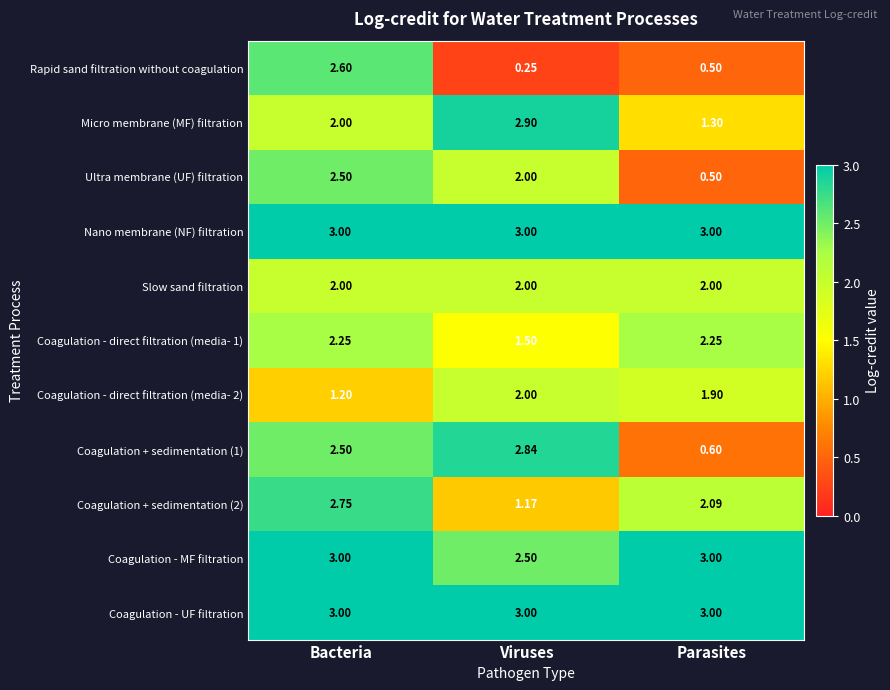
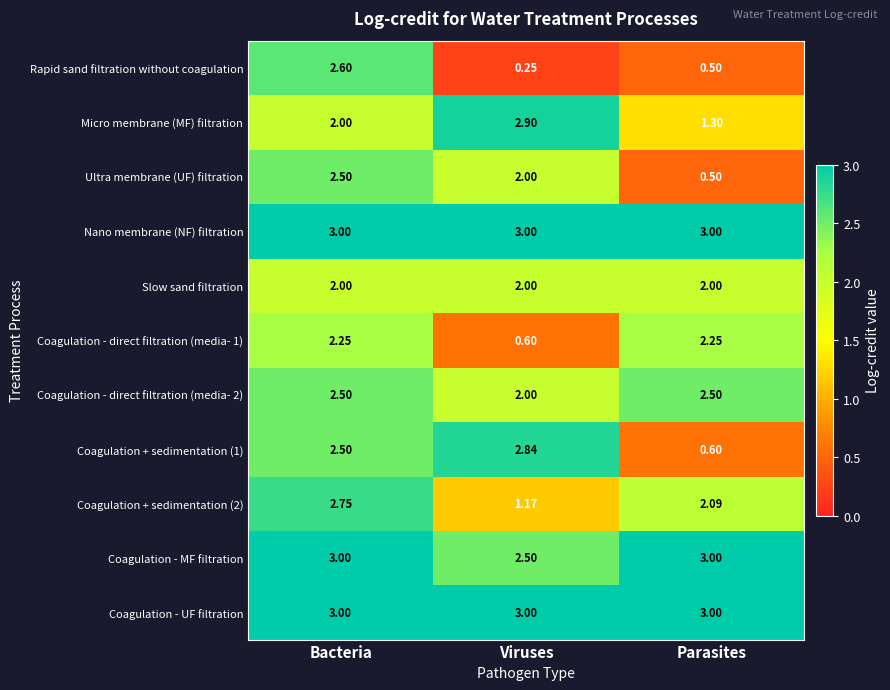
  {
    "Rapid sand filtration without coagulation": {
      "Bacteria": 2.60,
      "Viruses": 0.25,
      "Parasites": 0.50
    },
    "Micro membrane (MF) filtration": {
      "Bacteria": 2.00,
      "Viruses": 2.90,
      "Parasites": 1.30
    },
    "Ultra membrane (UF) filtration": {
      "Bacteria": 2.50,
      "Viruses": 2.00,
      "Parasites": 0.50
    },
    "Nano membrane (NF) filtration": {
      "Bacteria": 3.00,
      "Viruses": 3.00,
      "Parasites": 3.00
    },
    "Slow sand filtration": {
      "Bacteria": 2.00,
      "Viruses": 2.00,
      "Parasites": 2.00
    },
    "Coagulation - direct filtration (media- 1)": {
      "Bacteria": 2.25,
-     "Viruses": 1.50,
+     "Viruses": 0.60,
      "Parasites": 2.25
    },
    "Coagulation - direct filtration (media- 2)": {
-     "Bacteria": 1.20,
+     "Bacteria": 2.50,
      "Viruses": 2.00,
-     "Parasites": 1.90
+     "Parasites": 2.50
    },
    "Coagulation + sedimentation (1)": {
      "Bacteria": 2.50,
      "Viruses": 2.84,
      "Parasites": 0.60
    },
    "Coagulation + sedimentation (2)": {
      "Bacteria": 2.75,
      "Viruses": 1.17,
      "Parasites": 2.09
    },
    "Coagulation - MF filtration": {
      "Bacteria": 3.00,
      "Viruses": 2.50,
      "Parasites": 3.00
    },
    "Coagulation - UF filtration": {
      "Bacteria": 3.00,
      "Viruses": 3.00,
      "Parasites": 3.00
    }
  }
